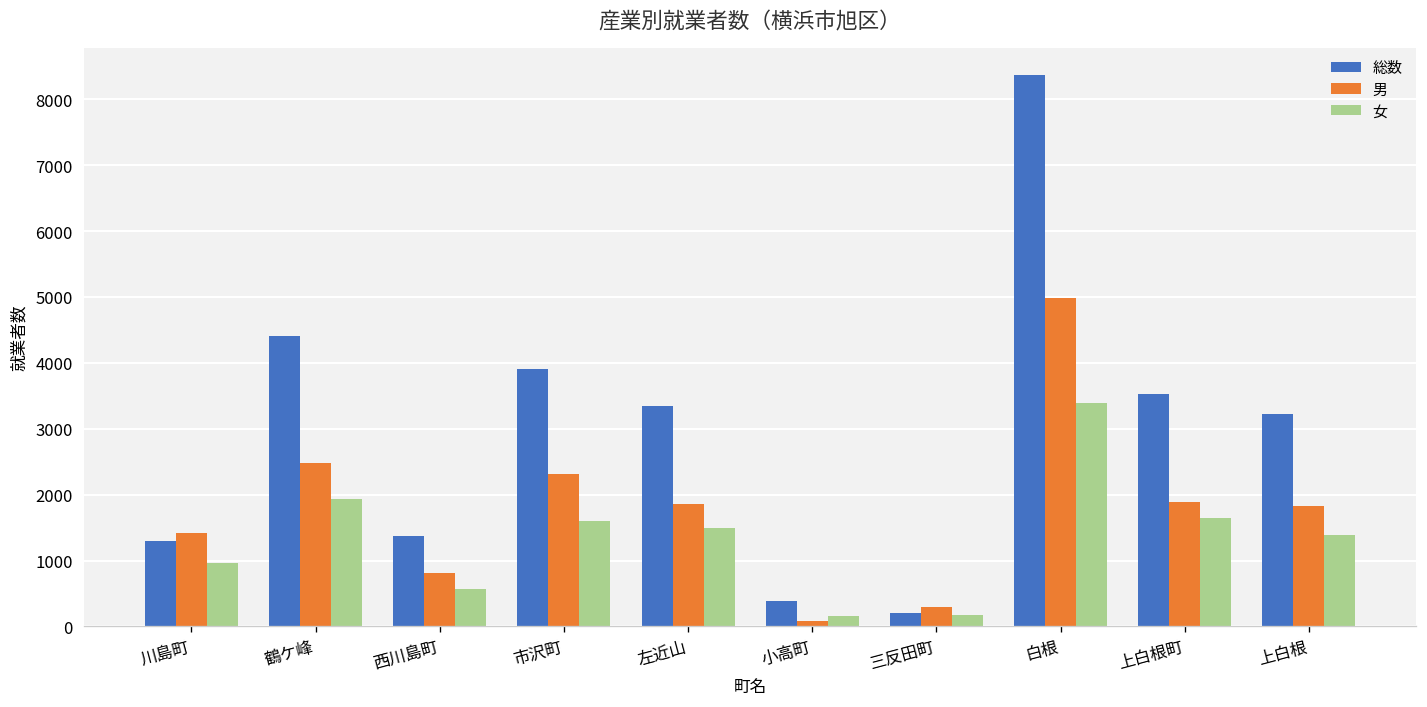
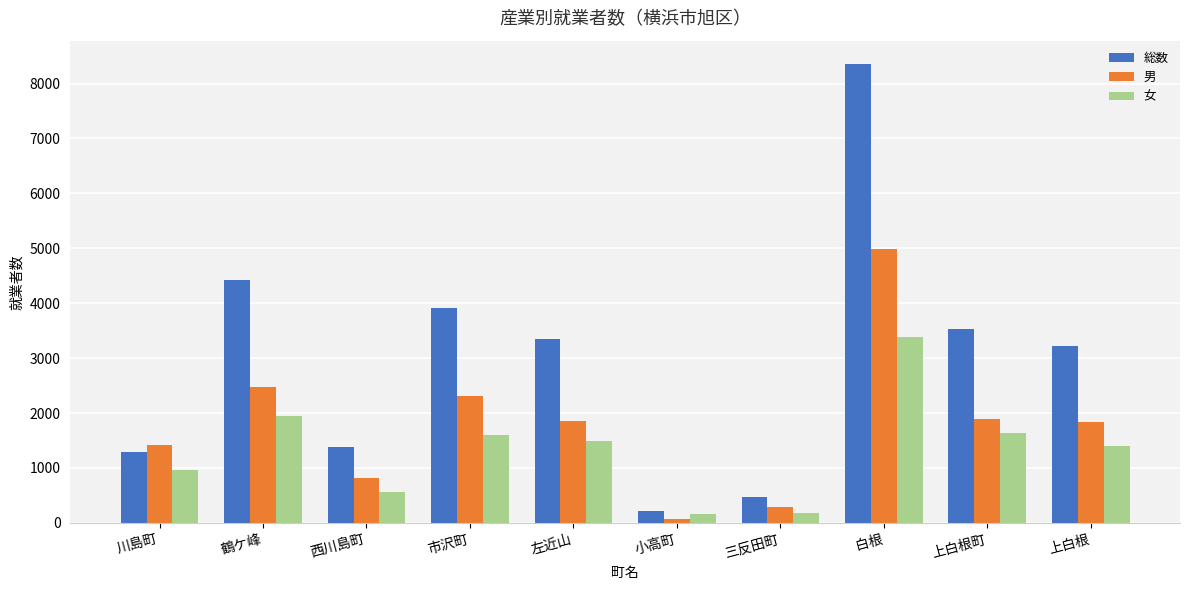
  {
    "総数": {
      "川島町": 1300,
      "鶴ケ峰": 4400,
      "西川島町": 1400,
      "市沢町": 3900,
      "左近山": 3300,
-     "小高町": 400,
-     "三反田町": 200,
+     "小高町": 200,
+     "三反田町": 500,
      "白根": 8400,
      "上白根町": 3500,
      "上白根": 3200
    },
    "男": {
      "川島町": 1400,
      "鶴ケ峰": 2500,
      "西川島町": 800,
      "市沢町": 2300,
      "左近山": 1900,
      "小高町": 100,
      "三反田町": 300,
      "白根": 5000,
      "上白根町": 1900,
      "上白根": 1800
    },
    "女": {
      "川島町": 1000,
      "鶴ケ峰": 1900,
      "西川島町": 600,
      "市沢町": 1600,
      "左近山": 1500,
      "小高町": 200,
      "三反田町": 200,
      "白根": 3400,
      "上白根町": 1600,
      "上白根": 1400
    }
  }
